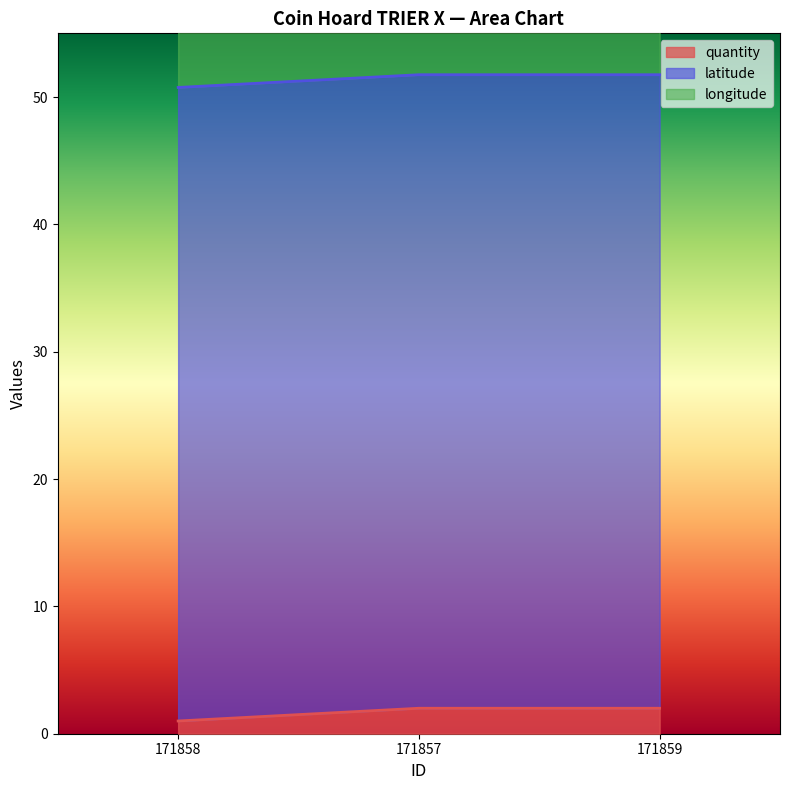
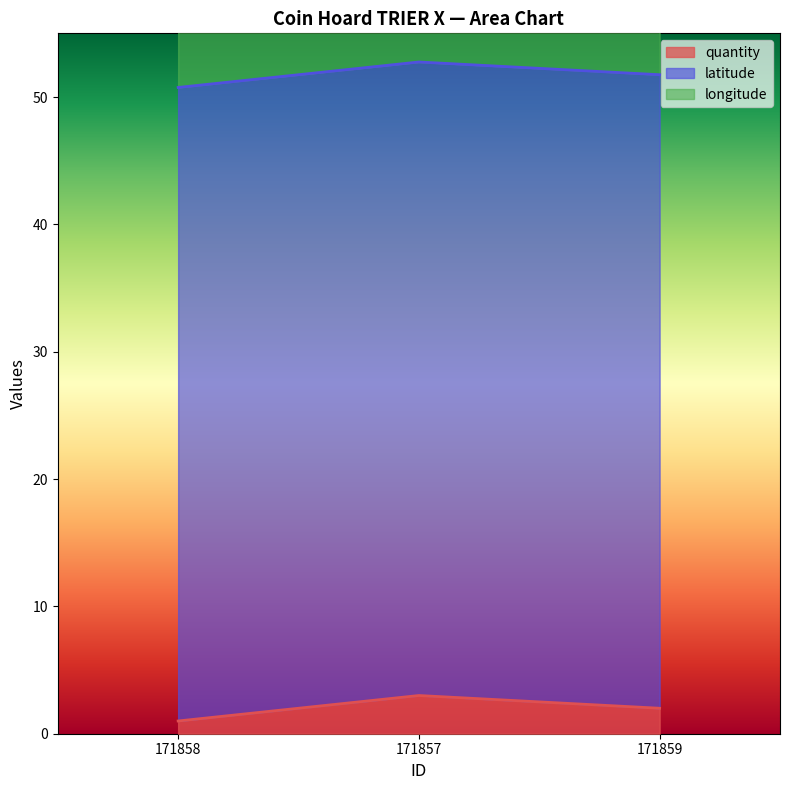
  {
    "quantity": {
      "171858": 1,
-     "171857": 2,
+     "171857": 3,
      "171859": 2
    },
    "latitude": {
      "171858": 49.8,
      "171857": 49.8,
      "171859": 49.8
    }
  }
